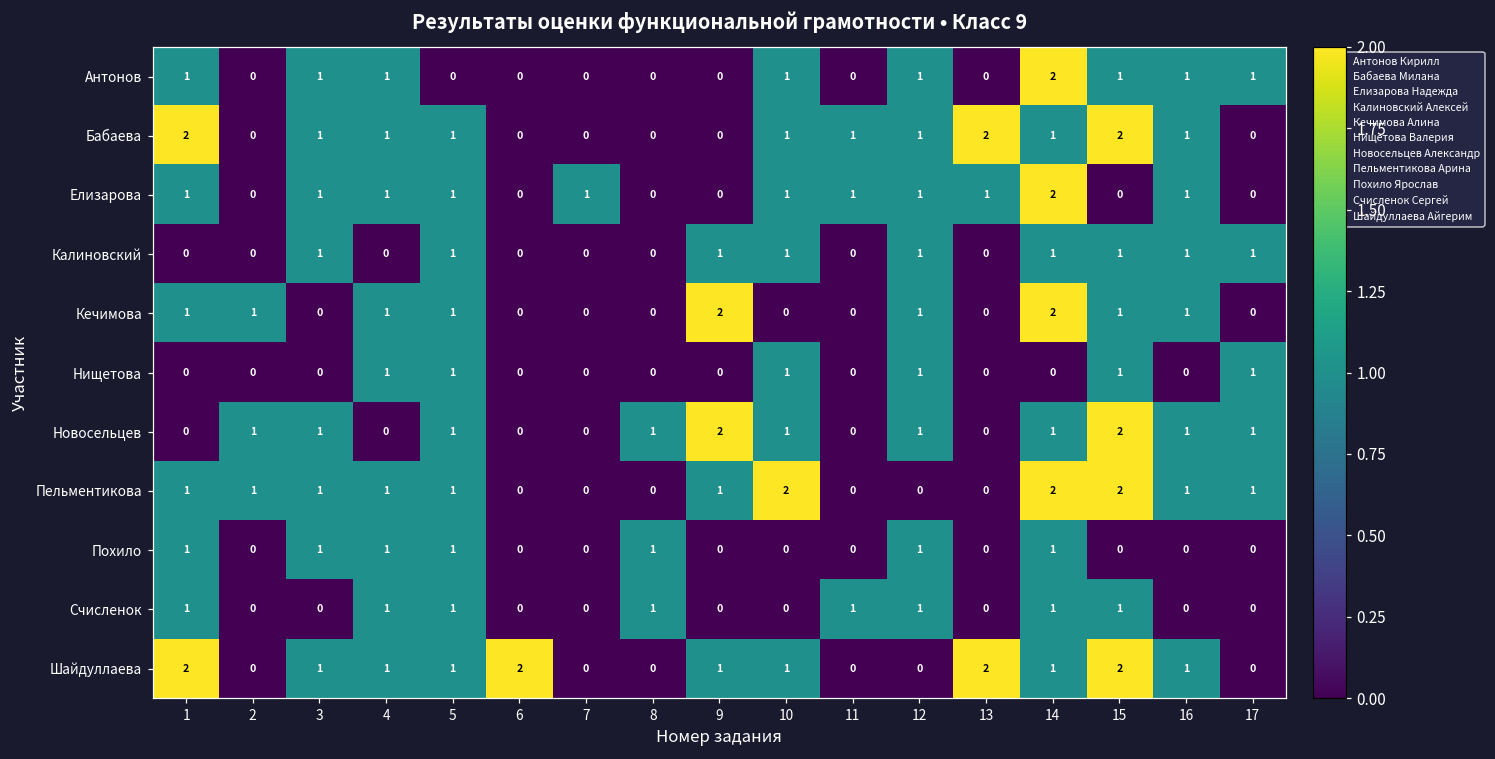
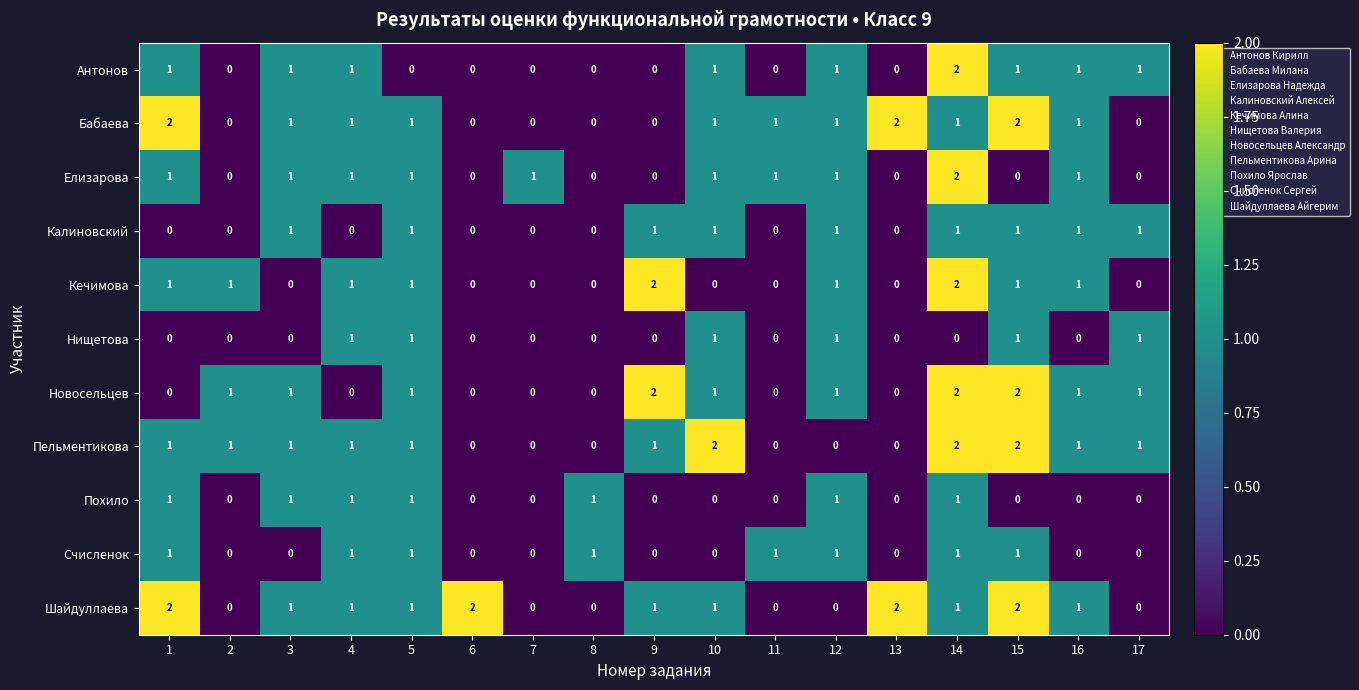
  {
    "Антонов": {
      "1": 1,
      "2": 0,
      "3": 1,
      "4": 1,
      "5": 0,
      "6": 0,
      "7": 0,
      "8": 0,
      "9": 0,
      "10": 1,
      "11": 0,
      "12": 1,
      "13": 0,
      "14": 2,
      "15": 1,
      "16": 1,
      "17": 1
    },
    "Бабаева": {
      "1": 2,
      "2": 0,
      "3": 1,
      "4": 1,
      "5": 1,
      "6": 0,
      "7": 0,
      "8": 0,
      "9": 0,
      "10": 1,
      "11": 1,
      "12": 1,
      "13": 2,
      "14": 1,
      "15": 2,
      "16": 1,
      "17": 0
    },
    "Елизарова": {
      "1": 1,
      "2": 0,
      "3": 1,
      "4": 1,
      "5": 1,
      "6": 0,
      "7": 1,
      "8": 0,
      "9": 0,
      "10": 1,
      "11": 1,
      "12": 1,
-     "13": 1,
+     "13": 0,
      "14": 2,
      "15": 0,
      "16": 1,
      "17": 0
    },
    "Калиновский": {
      "1": 0,
      "2": 0,
      "3": 1,
      "4": 0,
      "5": 1,
      "6": 0,
      "7": 0,
      "8": 0,
      "9": 1,
      "10": 1,
      "11": 0,
      "12": 1,
      "13": 0,
      "14": 1,
      "15": 1,
      "16": 1,
      "17": 1
    },
    "Кечимова": {
      "1": 1,
      "2": 1,
      "3": 0,
      "4": 1,
      "5": 1,
      "6": 0,
      "7": 0,
      "8": 0,
      "9": 2,
      "10": 0,
      "11": 0,
      "12": 1,
      "13": 0,
      "14": 2,
      "15": 1,
      "16": 1,
      "17": 0
    },
    "Нищетова": {
      "1": 0,
      "2": 0,
      "3": 0,
      "4": 1,
      "5": 1,
      "6": 0,
      "7": 0,
      "8": 0,
      "9": 0,
      "10": 1,
      "11": 0,
      "12": 1,
      "13": 0,
      "14": 0,
      "15": 1,
      "16": 0,
      "17": 1
    },
    "Новосельцев": {
      "1": 0,
      "2": 1,
      "3": 1,
      "4": 0,
      "5": 1,
      "6": 0,
      "7": 0,
-     "8": 1,
+     "8": 0,
      "9": 2,
      "10": 1,
      "11": 0,
      "12": 1,
      "13": 0,
-     "14": 1,
+     "14": 2,
      "15": 2,
      "16": 1,
      "17": 1
    },
    "Пельментикова": {
      "1": 1,
      "2": 1,
      "3": 1,
      "4": 1,
      "5": 1,
      "6": 0,
      "7": 0,
      "8": 0,
      "9": 1,
      "10": 2,
      "11": 0,
      "12": 0,
      "13": 0,
      "14": 2,
      "15": 2,
      "16": 1,
      "17": 1
    },
    "Похило": {
      "1": 1,
      "2": 0,
      "3": 1,
      "4": 1,
      "5": 1,
      "6": 0,
      "7": 0,
      "8": 1,
      "9": 0,
      "10": 0,
      "11": 0,
      "12": 1,
      "13": 0,
      "14": 1,
      "15": 0,
      "16": 0,
      "17": 0
    },
    "Счисленок": {
      "1": 1,
      "2": 0,
      "3": 0,
      "4": 1,
      "5": 1,
      "6": 0,
      "7": 0,
      "8": 1,
      "9": 0,
      "10": 0,
      "11": 1,
      "12": 1,
      "13": 0,
      "14": 1,
      "15": 1,
      "16": 0,
      "17": 0
    },
    "Шайдуллаева": {
      "1": 2,
      "2": 0,
      "3": 1,
      "4": 1,
      "5": 1,
      "6": 2,
      "7": 0,
      "8": 0,
      "9": 1,
      "10": 1,
      "11": 0,
      "12": 0,
      "13": 2,
      "14": 1,
      "15": 2,
      "16": 1,
      "17": 0
    }
  }
